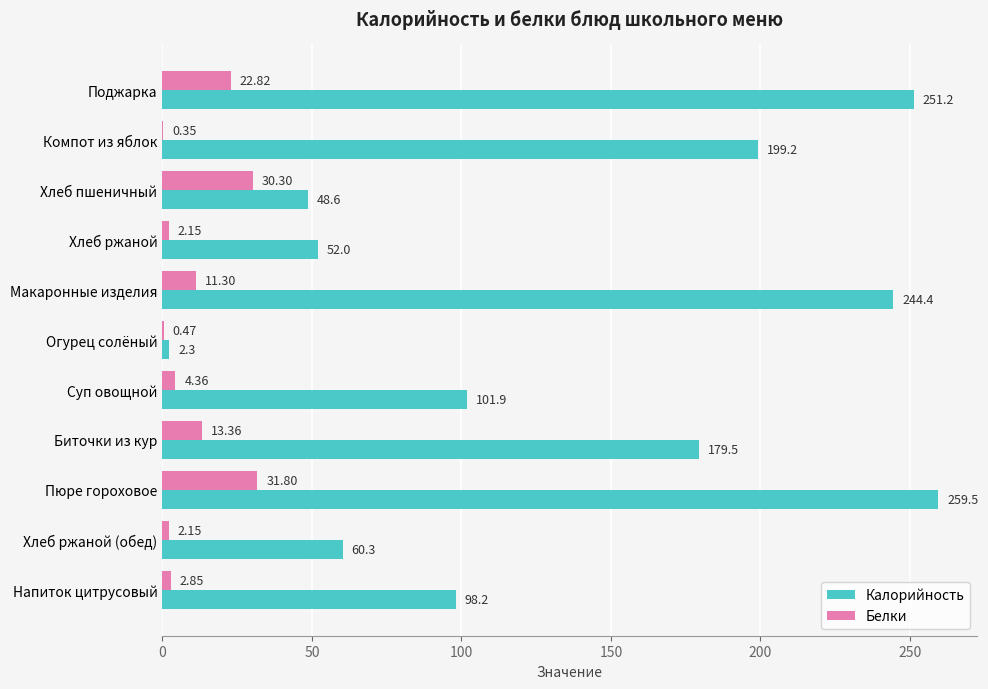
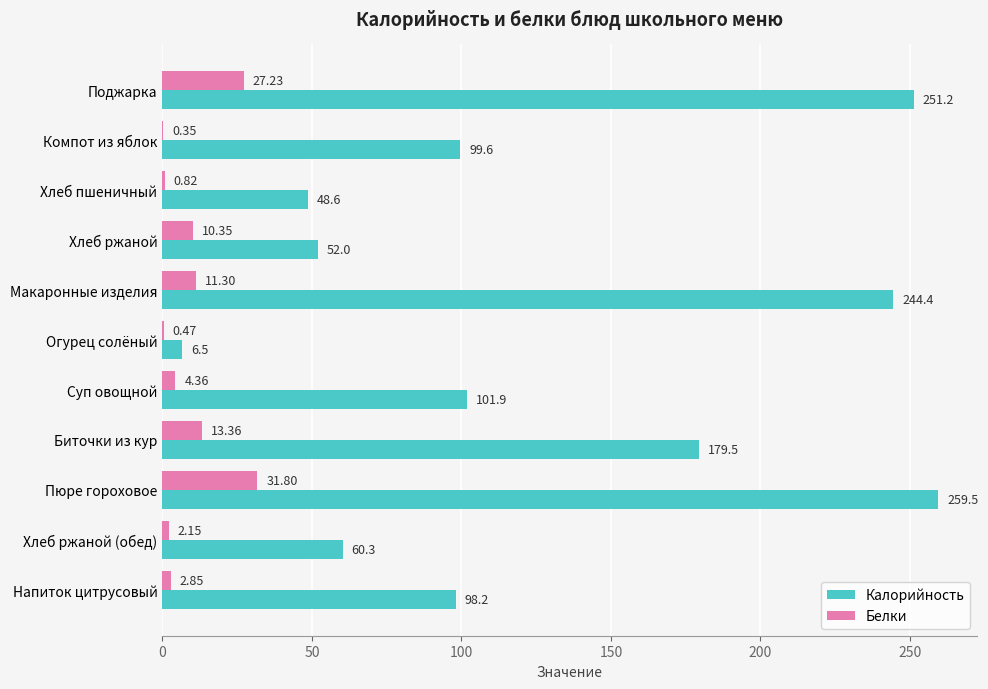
  {
    "Калорийность": {
      "Поджарка": 251.2,
-     "Компот из яблок": 199.2,
+     "Компот из яблок": 99.6,
      "Хлеб пшеничный": 48.6,
      "Хлеб ржаной": 52.0,
      "Макаронные изделия": 244.4,
-     "Огурец солёный": 2.3,
+     "Огурец солёный": 6.5,
      "Суп овощной": 101.9,
      "Биточки из кур": 179.5,
      "Пюре гороховое": 259.5,
      "Хлеб ржаной (обед)": 60.3,
      "Напиток цитрусовый": 98.2
    },
    "Белки": {
-     "Поджарка": 22.82,
+     "Поджарка": 27.23,
      "Компот из яблок": 0.35,
-     "Хлеб пшеничный": 30.30,
-     "Хлеб ржаной": 2.15,
+     "Хлеб пшеничный": 0.82,
+     "Хлеб ржаной": 10.35,
      "Макаронные изделия": 11.30,
      "Огурец солёный": 0.47,
      "Суп овощной": 4.36,
      "Биточки из кур": 13.36,
      "Пюре гороховое": 31.80,
      "Хлеб ржаной (обед)": 2.15,
      "Напиток цитрусовый": 2.85
    }
  }
